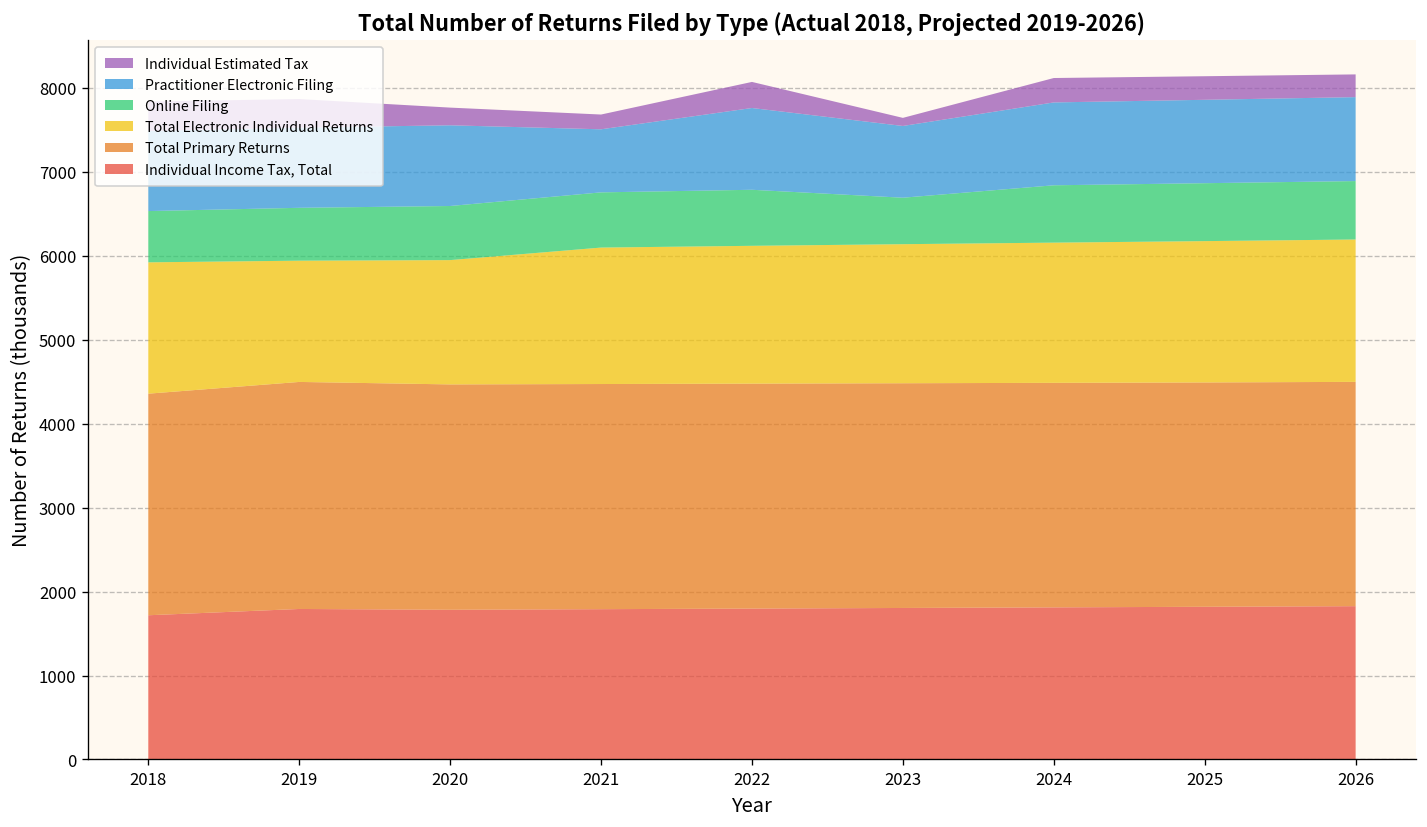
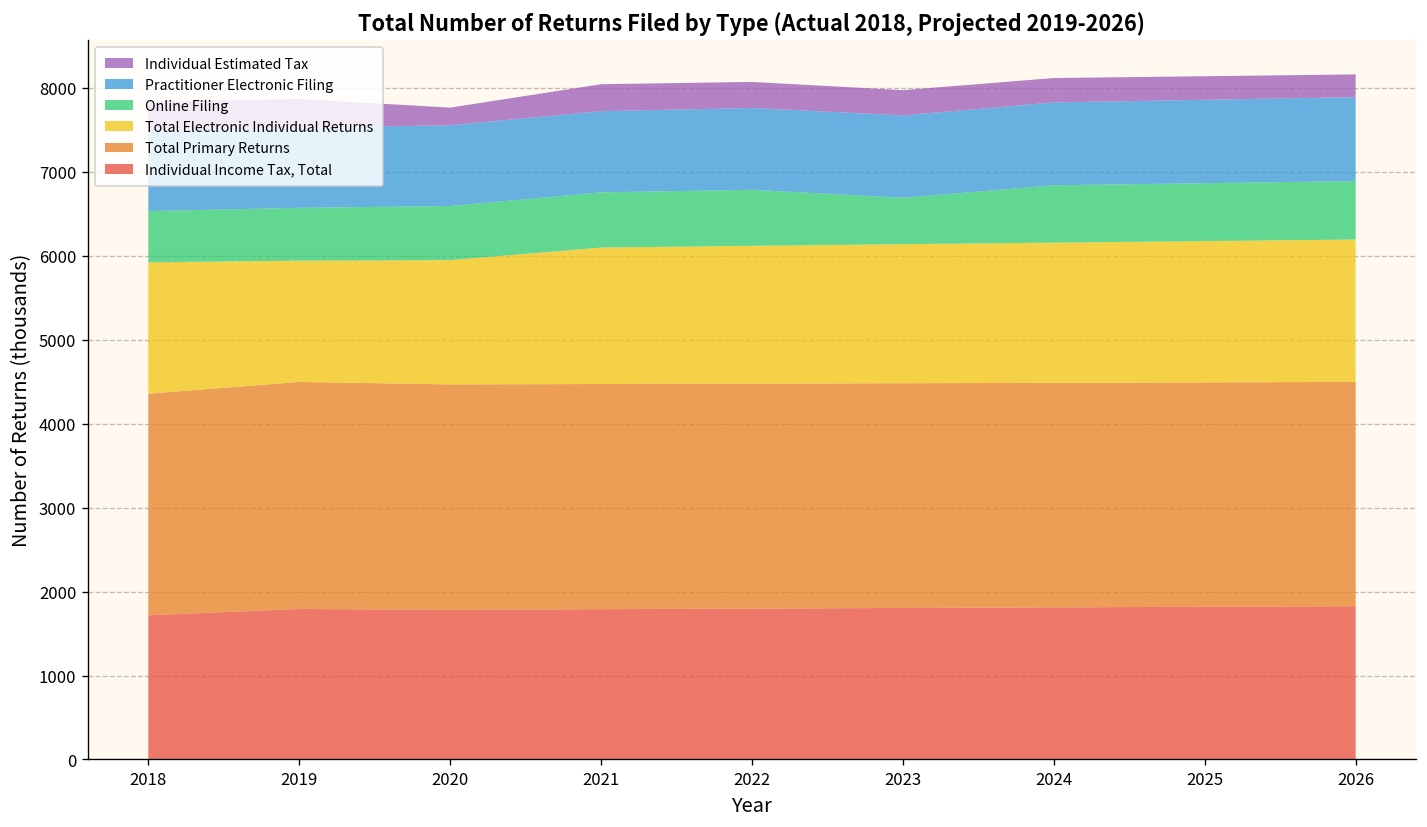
  {
    "Total Electronic Individual Returns": {
      "2018": 1600,
      "2019": 1400,
      "2020": 1500,
      "2021": 1600,
      "2022": 1600,
      "2023": 1700,
      "2024": 1700,
      "2025": 1700,
      "2026": 1700
    },
    "Online Filing": {
      "2018": 600,
      "2019": 600,
      "2020": 600,
      "2021": 700,
      "2022": 700,
      "2023": 600,
      "2024": 700,
      "2025": 700,
      "2026": 700
    },
    "Practitioner Electronic Filing": {
      "2020": 1000,
-     "2021": 800,
+     "2021": 1000,
      "2022": 1000,
-     "2023": 900,
+     "2023": 1000,
      "2024": 1000,
      "2025": 1000,
      "2026": 1000
    },
    "Individual Estimated Tax": {
      "2020": 200,
-     "2021": 200,
+     "2021": 300,
      "2022": 300,
-     "2023": 100,
+     "2023": 300,
      "2024": 300,
      "2025": 300,
      "2026": 300
    }
  }
